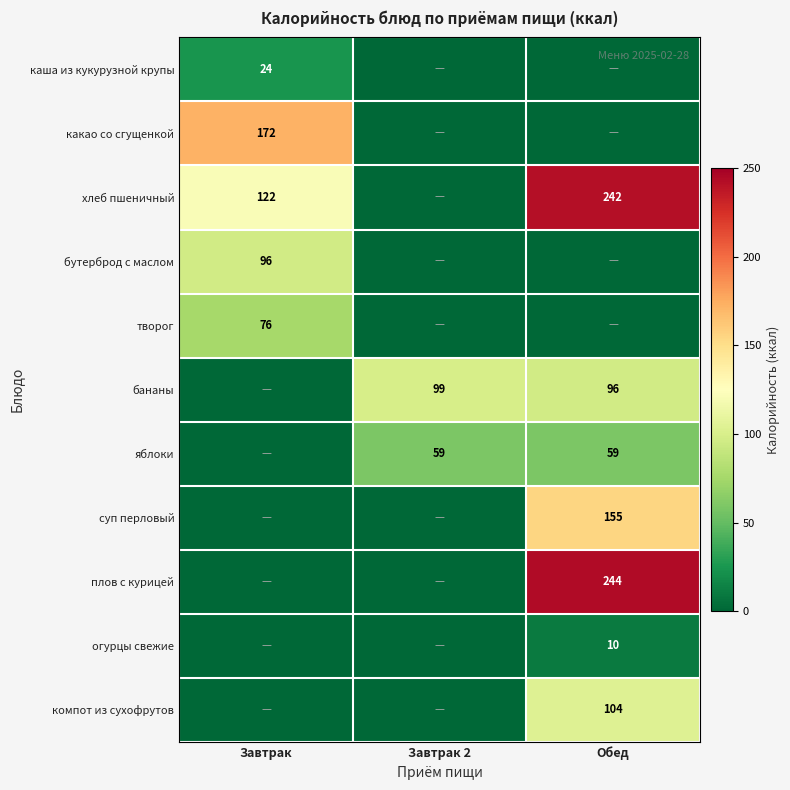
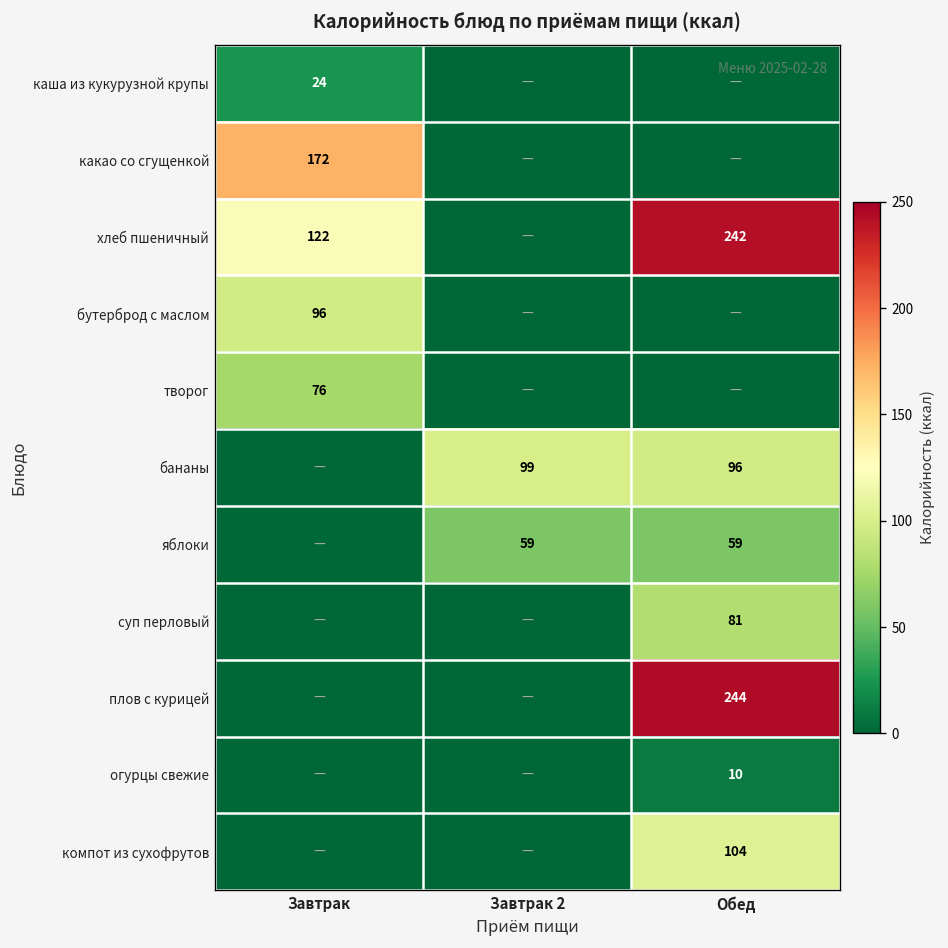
  {
    "каша из кукурузной крупы": {
      "Завтрак": 24
    },
    "какао со сгущенкой": {
      "Завтрак": 172
    },
    "хлеб пшеничный": {
      "Завтрак": 122,
      "Обед": 242
    },
    "бутерброд с маслом": {
      "Завтрак": 96
    },
    "творог": {
      "Завтрак": 76
    },
    "бананы": {
      "Завтрак 2": 99,
      "Обед": 96
    },
    "яблоки": {
      "Завтрак 2": 59,
      "Обед": 59
    },
    "суп перловый": {
-     "Обед": 155
+     "Обед": 81
    },
    "плов с курицей": {
      "Обед": 244
    },
    "огурцы свежие": {
      "Обед": 10
    },
    "компот из сухофрутов": {
      "Обед": 104
    }
  }
